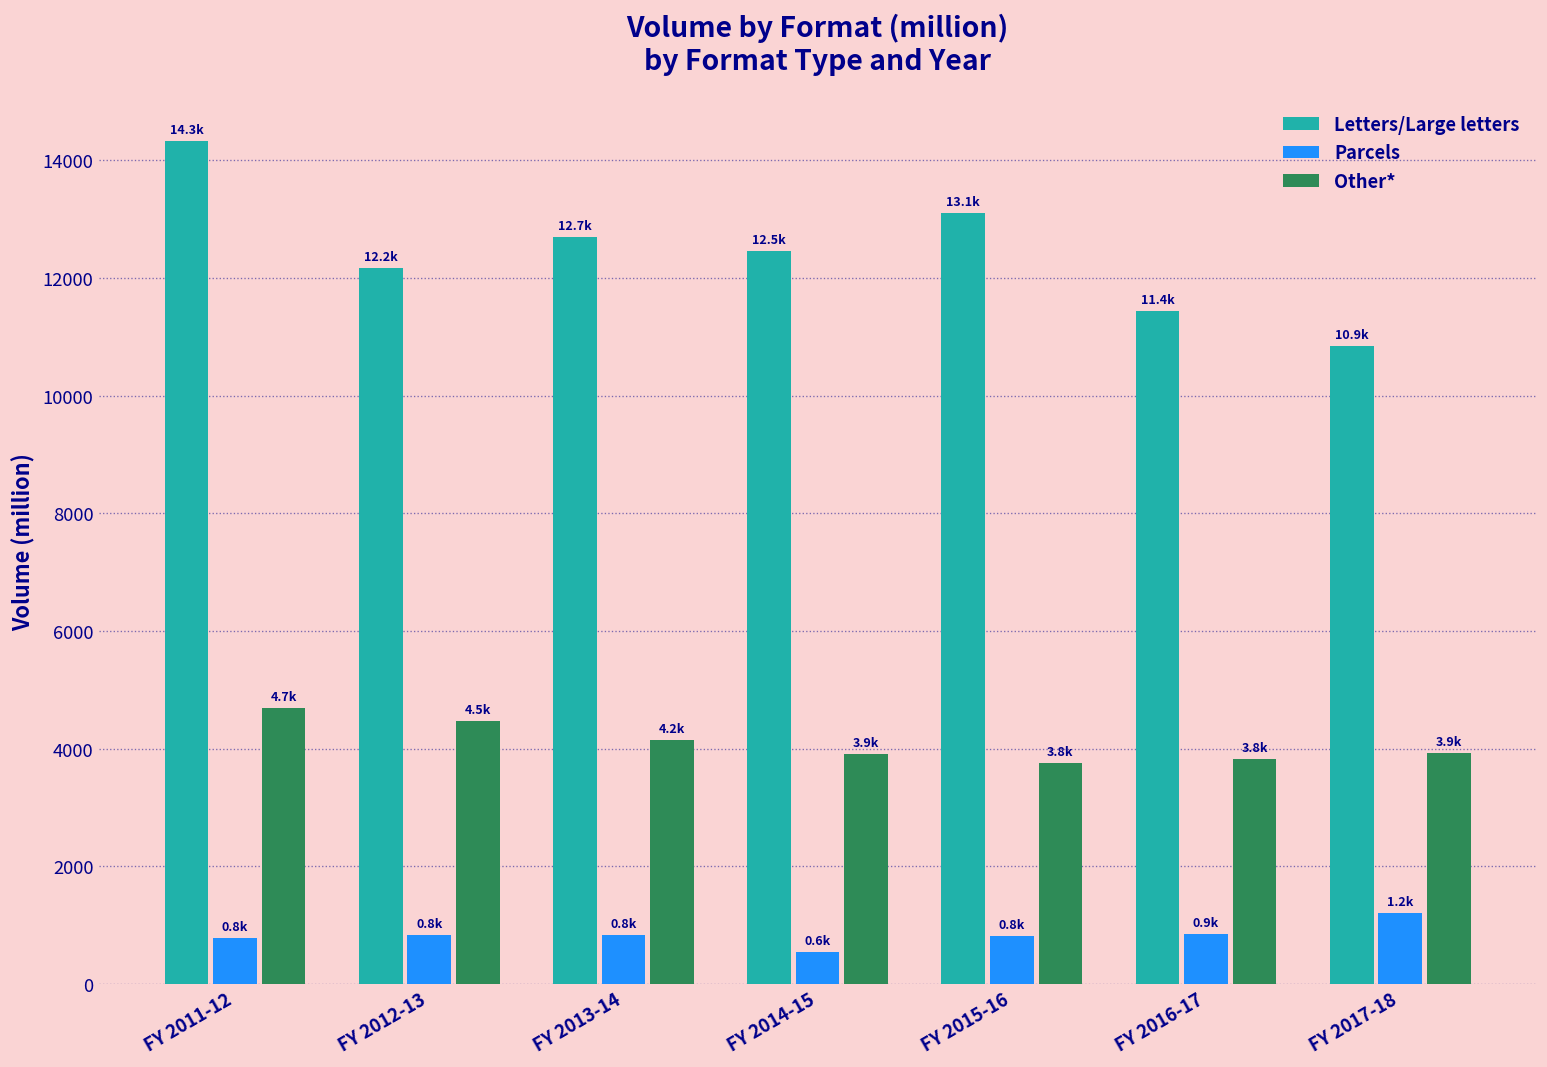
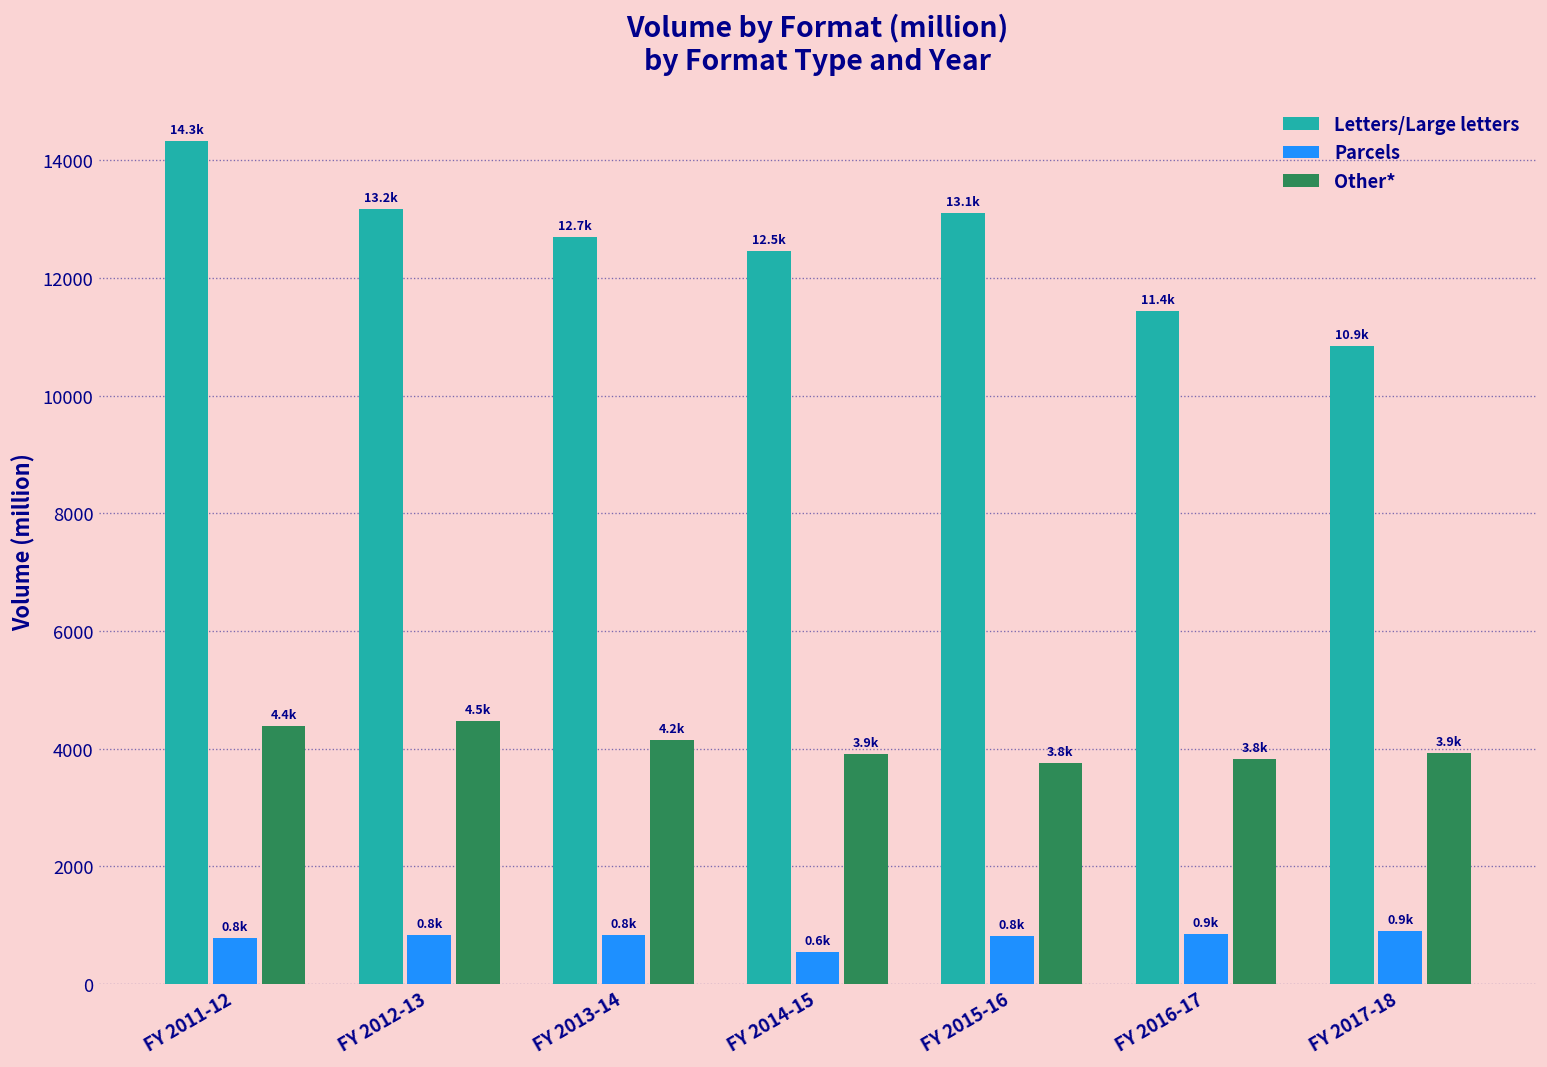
  {
    "Letters/Large letters": {
      "FY 2011-12": "14.3k",
-     "FY 2012-13": "12.2k",
+     "FY 2012-13": "13.2k",
      "FY 2013-14": "12.7k",
      "FY 2014-15": "12.5k",
      "FY 2015-16": "13.1k",
      "FY 2016-17": "11.4k",
      "FY 2017-18": "10.9k"
    },
    "Parcels": {
      "FY 2011-12": "0.8k",
      "FY 2012-13": "0.8k",
      "FY 2013-14": "0.8k",
      "FY 2014-15": "0.6k",
      "FY 2015-16": "0.8k",
      "FY 2016-17": "0.9k",
-     "FY 2017-18": "1.2k"
+     "FY 2017-18": "0.9k"
    },
    "Other*": {
-     "FY 2011-12": "4.7k",
+     "FY 2011-12": "4.4k",
      "FY 2012-13": "4.5k",
      "FY 2013-14": "4.2k",
      "FY 2014-15": "3.9k",
      "FY 2015-16": "3.8k",
      "FY 2016-17": "3.8k",
      "FY 2017-18": "3.9k"
    }
  }
